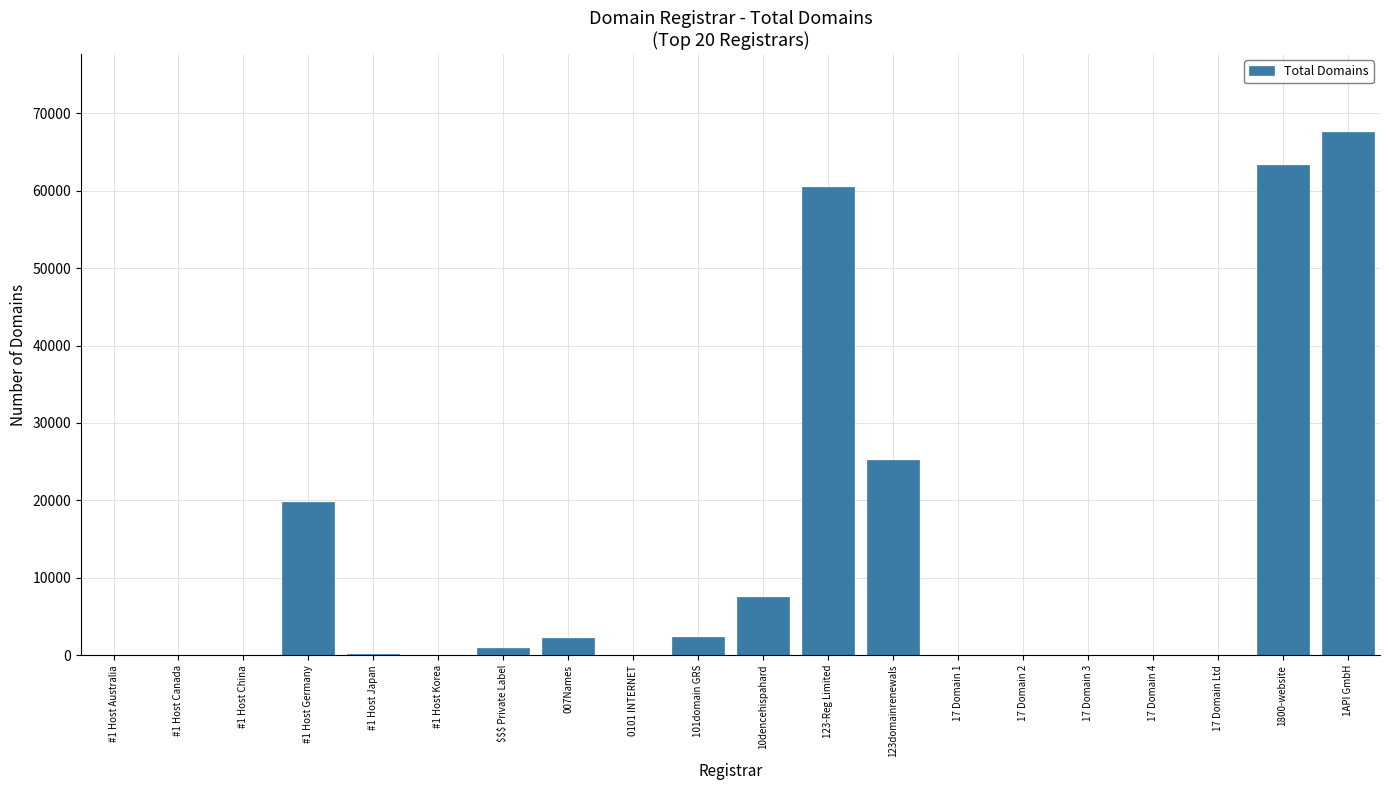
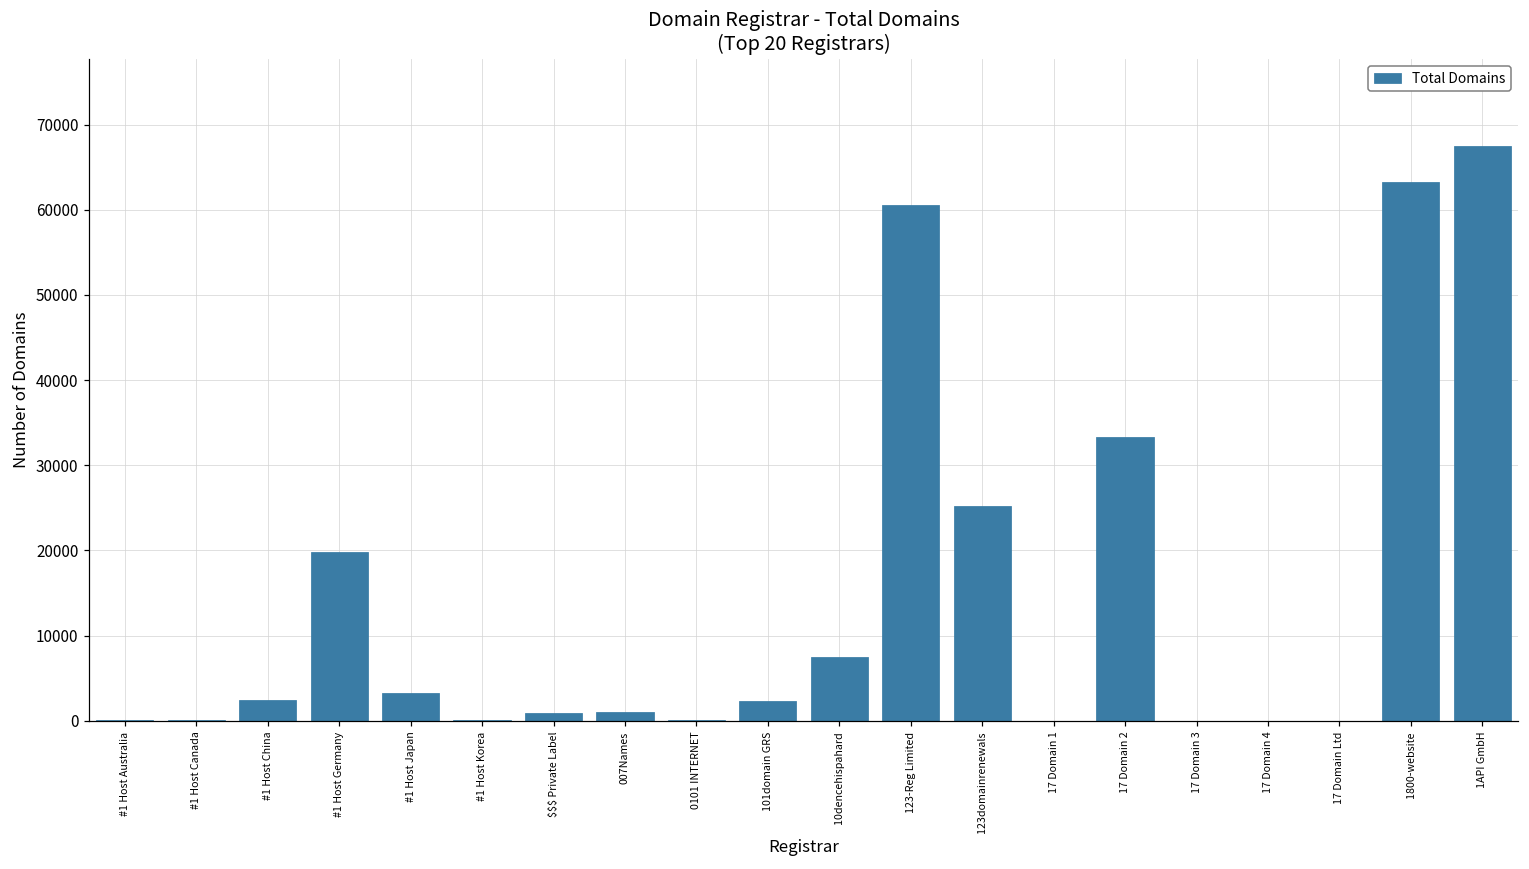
  {
-   "#1 Host China": 0,
+   "#1 Host China": 2000,
    "#1 Host Germany": 20000,
-   "#1 Host Japan": 0,
-   "007Names": 2000,
+   "#1 Host Japan": 3000,
+   "007Names": 1000,
    "101domain GRS": 2000,
    "10dencehispahard": 7000,
    "123-Reg Limited": 61000,
    "123domainrenewals": 25000,
    "17 Domain 1": 0,
-   "17 Domain 2": 0,
+   "17 Domain 2": 33000,
    "17 Domain 3": 0,
    "17 Domain 4": 0,
    "17 Domain Ltd": 0,
    "1800-website": 63000,
    "1API GmbH": 68000
  }
